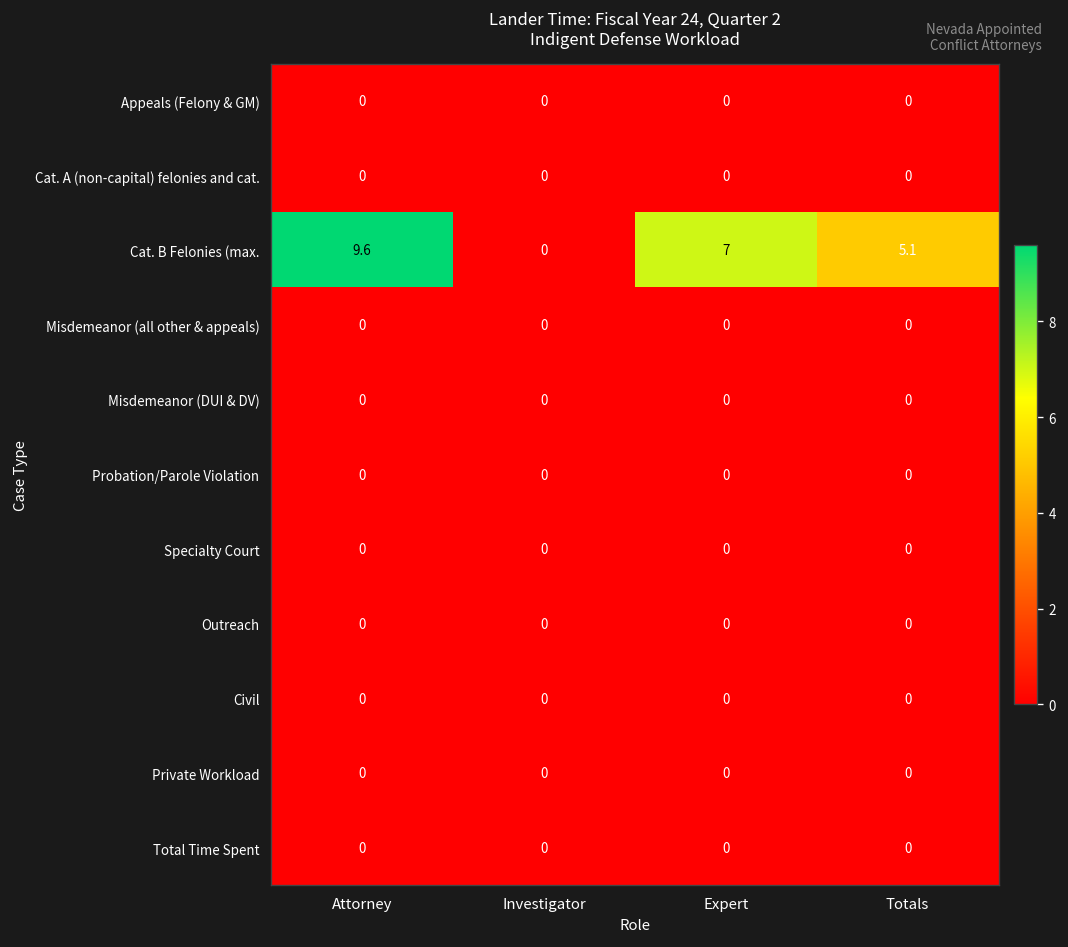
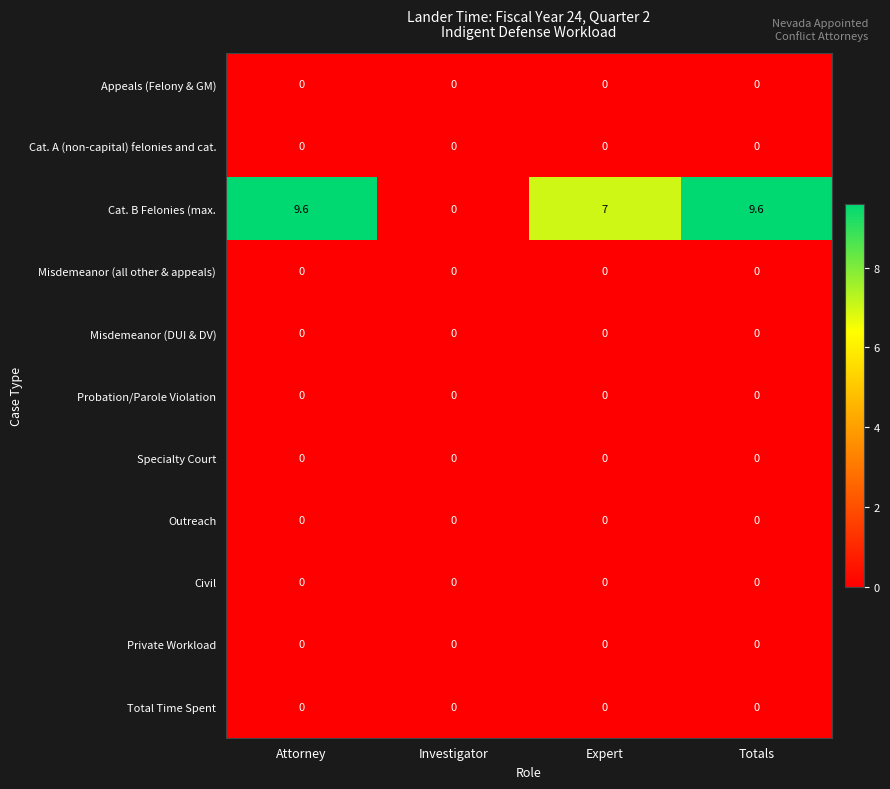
  {
    "Appeals (Felony & GM)": {
      "Attorney": 0,
      "Investigator": 0,
      "Expert": 0,
      "Totals": 0
    },
    "Cat. A (non-capital) felonies and cat.": {
      "Attorney": 0,
      "Investigator": 0,
      "Expert": 0,
      "Totals": 0
    },
    "Cat. B Felonies (max.": {
      "Attorney": 9.6,
      "Investigator": 0,
      "Expert": 7,
-     "Totals": 5.1
+     "Totals": 9.6
    },
    "Misdemeanor (all other & appeals)": {
      "Attorney": 0,
      "Investigator": 0,
      "Expert": 0,
      "Totals": 0
    },
    "Misdemeanor (DUI & DV)": {
      "Attorney": 0,
      "Investigator": 0,
      "Expert": 0,
      "Totals": 0
    },
    "Probation/Parole Violation": {
      "Attorney": 0,
      "Investigator": 0,
      "Expert": 0,
      "Totals": 0
    },
    "Specialty Court": {
      "Attorney": 0,
      "Investigator": 0,
      "Expert": 0,
      "Totals": 0
    },
    "Outreach": {
      "Attorney": 0,
      "Investigator": 0,
      "Expert": 0,
      "Totals": 0
    },
    "Civil": {
      "Attorney": 0,
      "Investigator": 0,
      "Expert": 0,
      "Totals": 0
    },
    "Private Workload": {
      "Attorney": 0,
      "Investigator": 0,
      "Expert": 0,
      "Totals": 0
    },
    "Total Time Spent": {
      "Attorney": 0,
      "Investigator": 0,
      "Expert": 0,
      "Totals": 0
    }
  }
